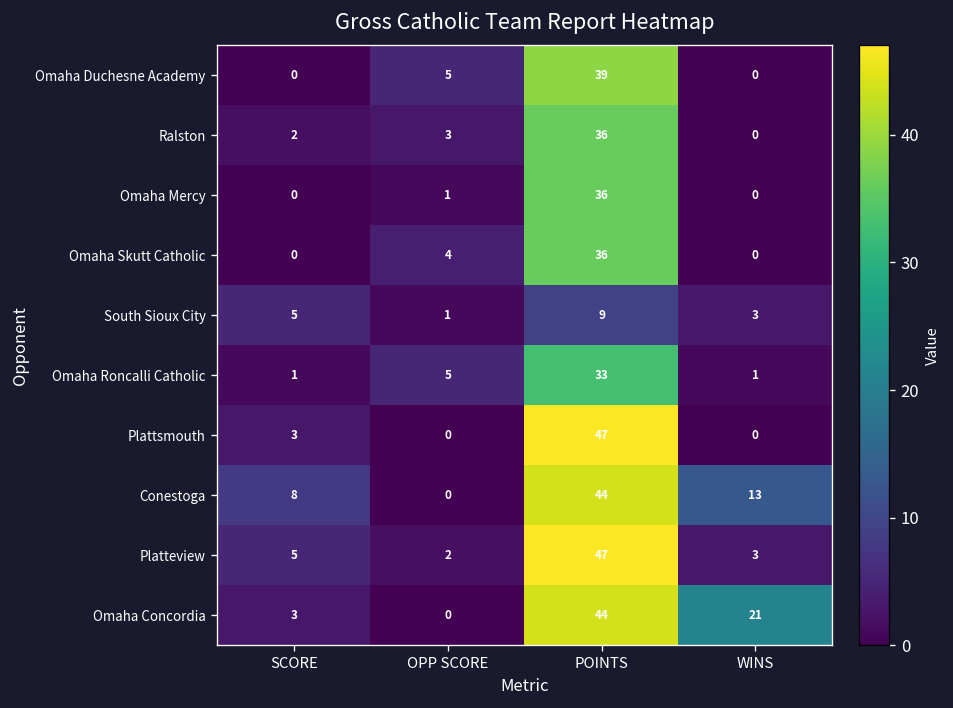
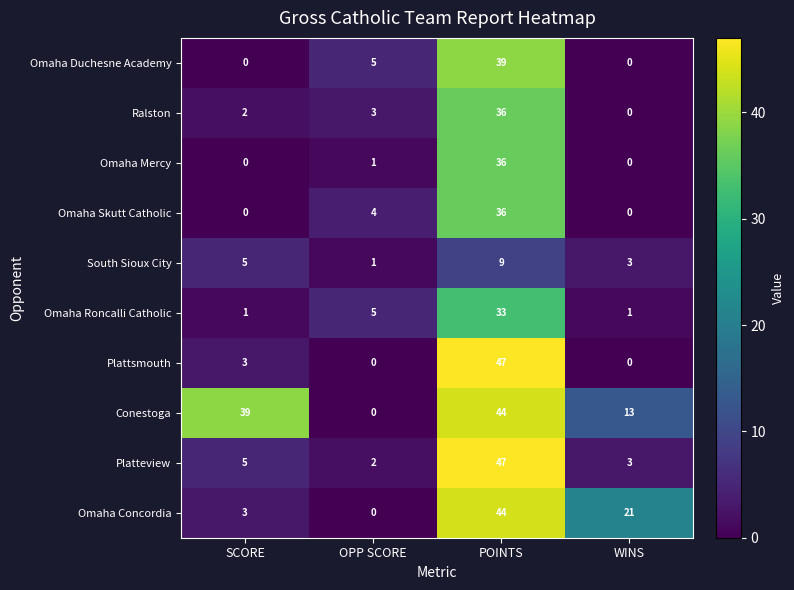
  {
    "Omaha Duchesne Academy": {
      "SCORE": 0,
      "OPP SCORE": 5,
      "POINTS": 39,
      "WINS": 0
    },
    "Ralston": {
      "SCORE": 2,
      "OPP SCORE": 3,
      "POINTS": 36,
      "WINS": 0
    },
    "Omaha Mercy": {
      "SCORE": 0,
      "OPP SCORE": 1,
      "POINTS": 36,
      "WINS": 0
    },
    "Omaha Skutt Catholic": {
      "SCORE": 0,
      "OPP SCORE": 4,
      "POINTS": 36,
      "WINS": 0
    },
    "South Sioux City": {
      "SCORE": 5,
      "OPP SCORE": 1,
      "POINTS": 9,
      "WINS": 3
    },
    "Omaha Roncalli Catholic": {
      "SCORE": 1,
      "OPP SCORE": 5,
      "POINTS": 33,
      "WINS": 1
    },
    "Plattsmouth": {
      "SCORE": 3,
      "OPP SCORE": 0,
      "POINTS": 47,
      "WINS": 0
    },
    "Conestoga": {
-     "SCORE": 8,
+     "SCORE": 39,
      "OPP SCORE": 0,
      "POINTS": 44,
      "WINS": 13
    },
    "Platteview": {
      "SCORE": 5,
      "OPP SCORE": 2,
      "POINTS": 47,
      "WINS": 3
    },
    "Omaha Concordia": {
      "SCORE": 3,
      "OPP SCORE": 0,
      "POINTS": 44,
      "WINS": 21
    }
  }
